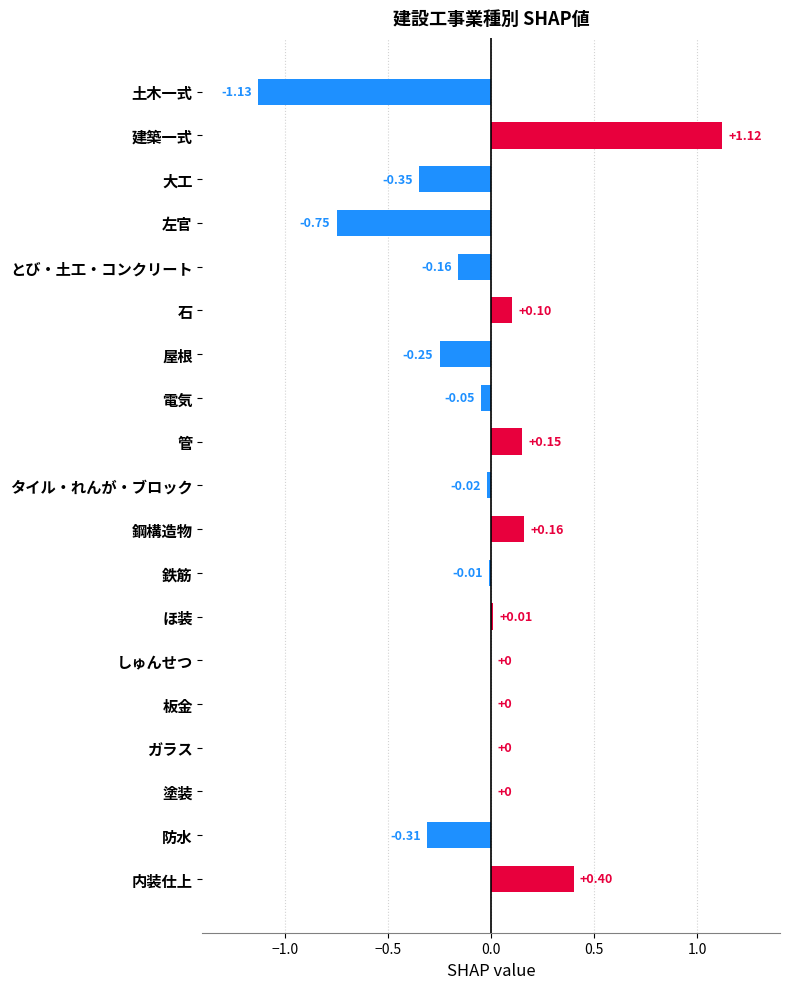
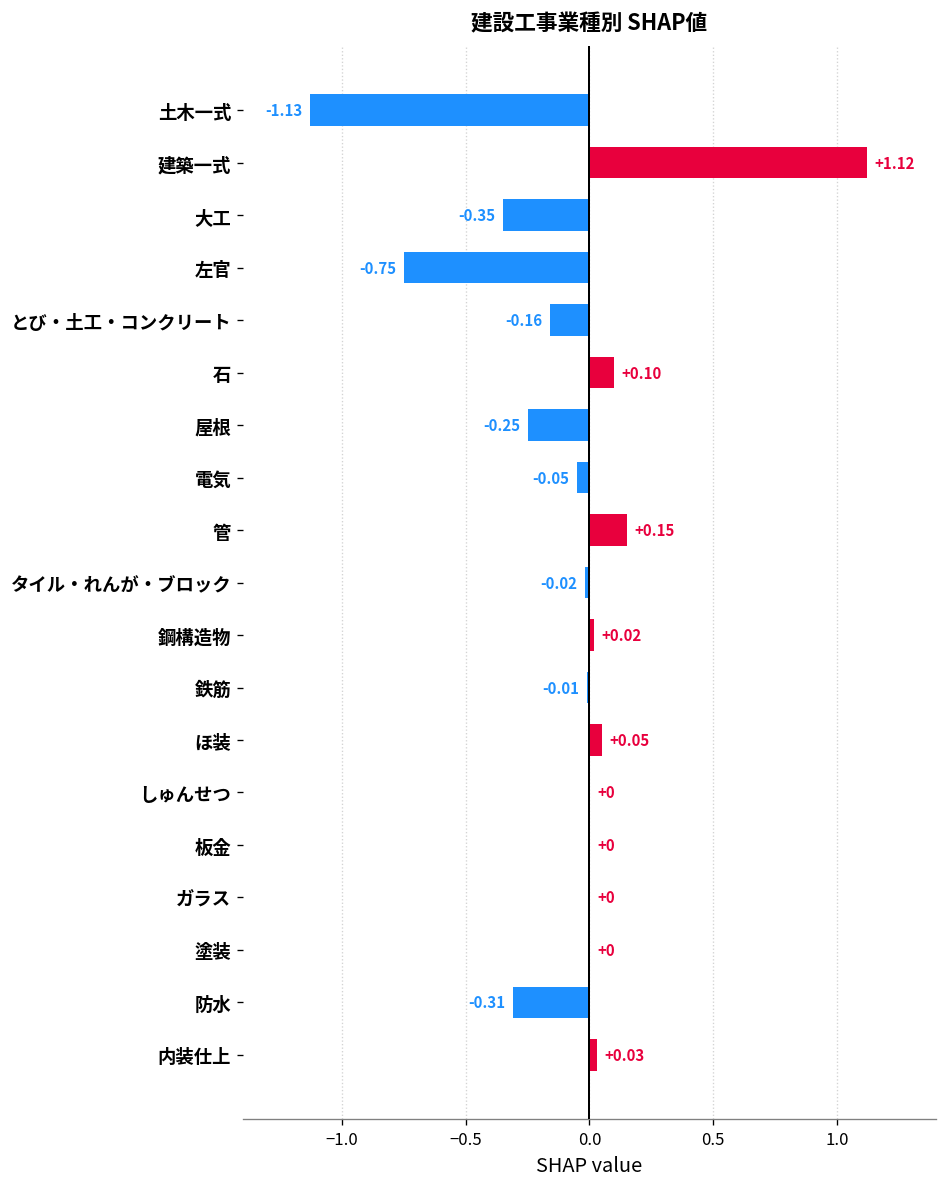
  {
    "土木一式": "-1.13",
    "建築一式": "+1.12",
    "大工": "-0.35",
    "左官": "-0.75",
    "とび・土工・コンクリート": "-0.16",
    "石": "+0.10",
    "屋根": "-0.25",
    "電気": "-0.05",
    "管": "+0.15",
    "タイル・れんが・ブロック": "-0.02",
-   "鋼構造物": "+0.16",
+   "鋼構造物": "+0.02",
    "鉄筋": "-0.01",
-   "ほ装": "+0.01",
+   "ほ装": "+0.05",
    "しゅんせつ": "+0",
    "板金": "+0",
    "ガラス": "+0",
    "塗装": "+0",
    "防水": "-0.31",
-   "内装仕上": "+0.40"
+   "内装仕上": "+0.03"
  }
